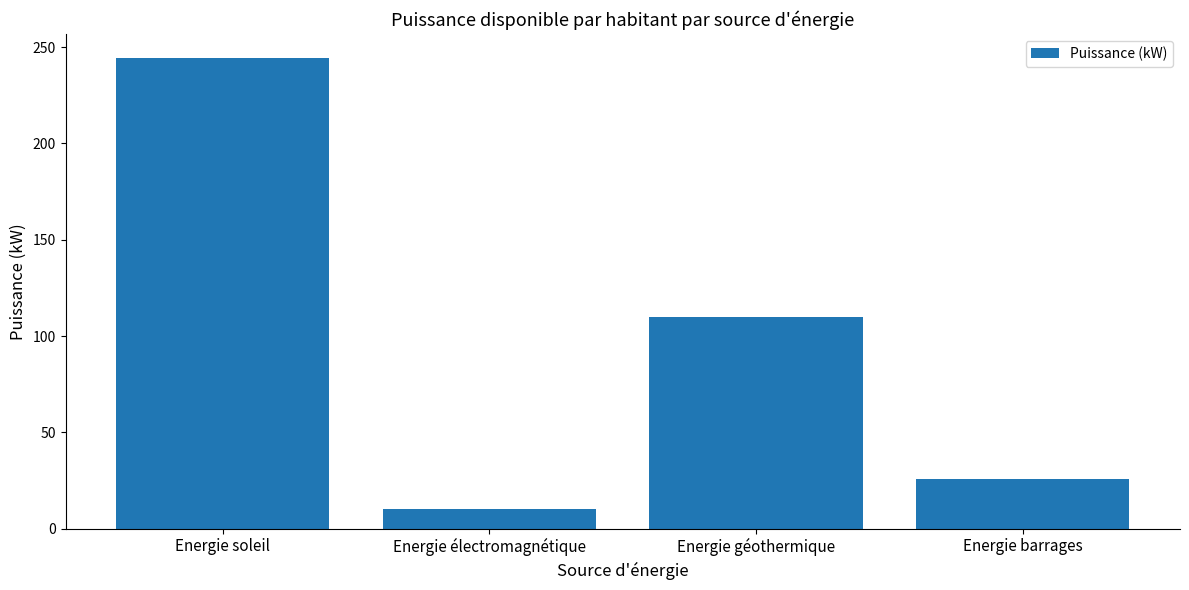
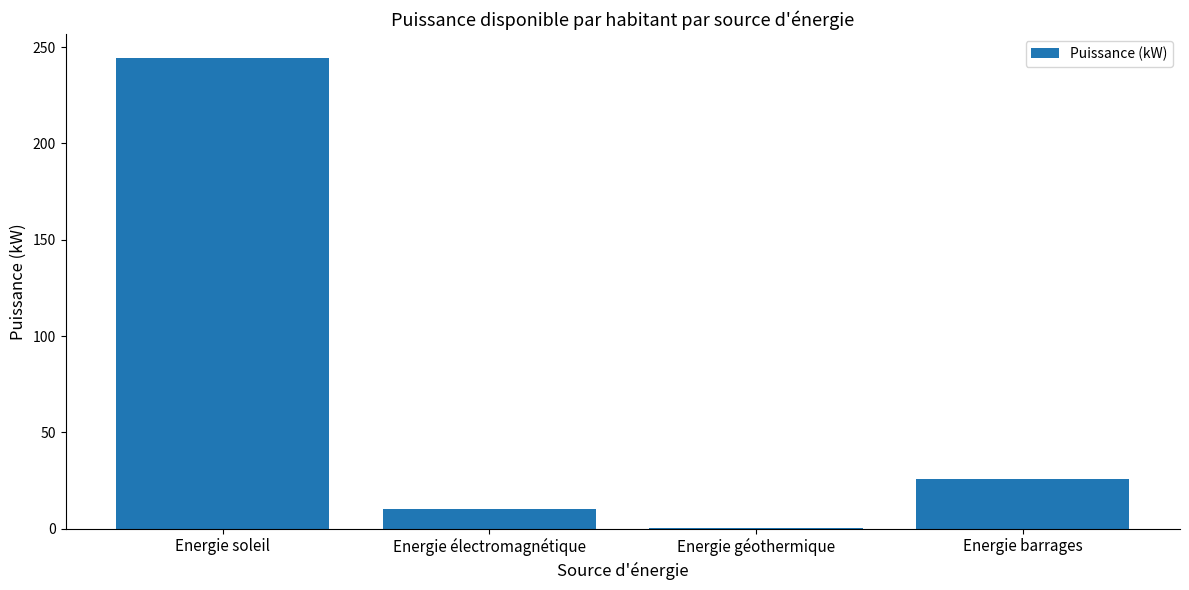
  {
    "Energie soleil": 245,
    "Energie électromagnétique": 10,
-   "Energie géothermique": 110,
+   "Energie géothermique": 0,
    "Energie barrages": 26
  }
